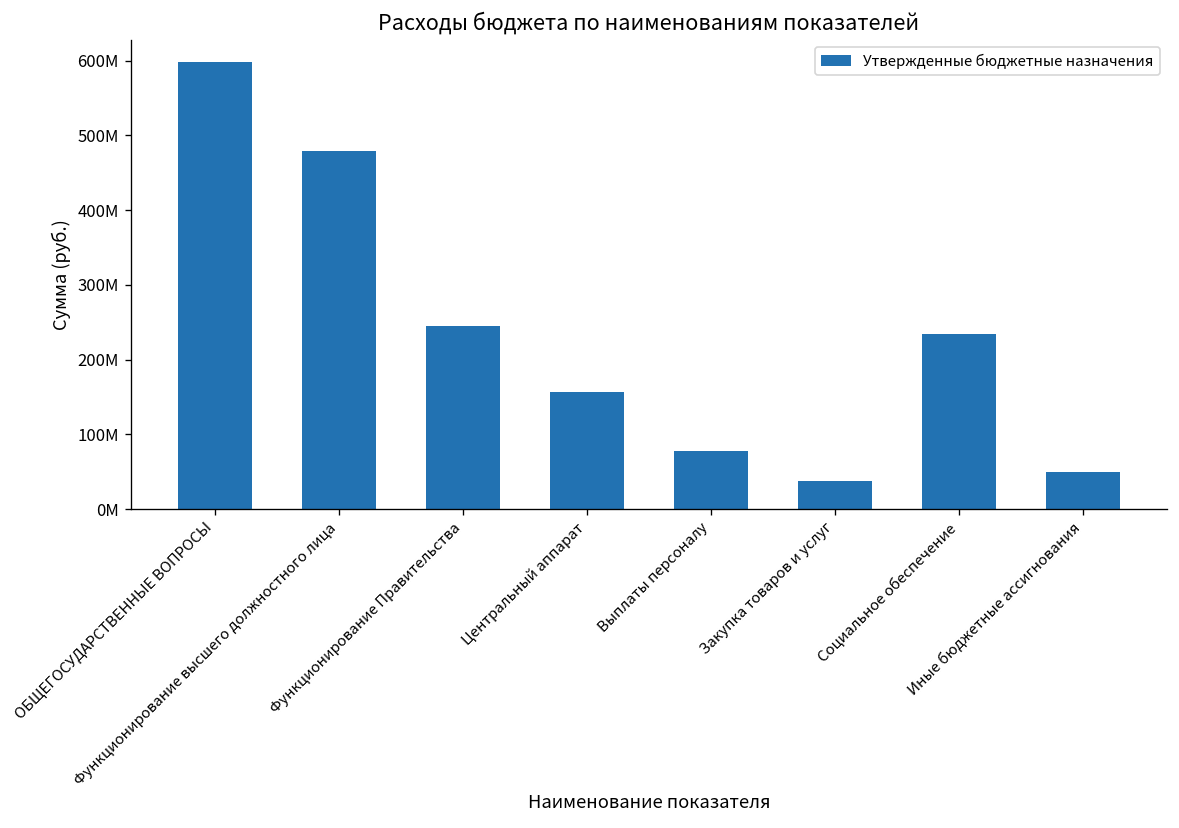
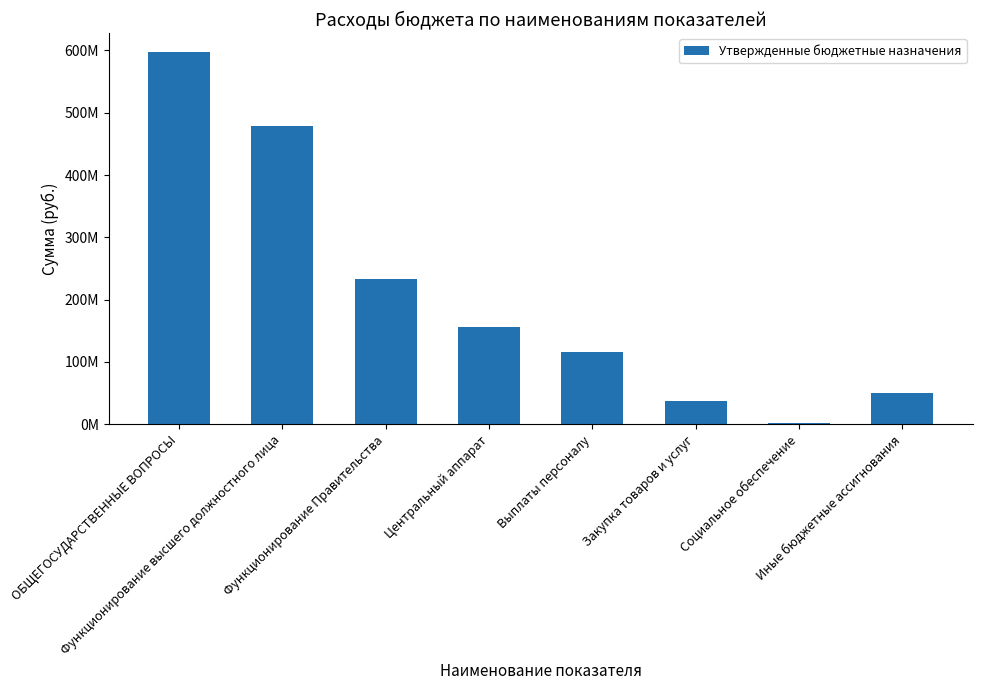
  {
    "ОБЩЕГОСУДАРСТВЕННЫЕ ВОПРОСЫ": 600000000,
    "Функционирование высшего должностного лица": 480000000,
-   "Функционирование Правительства": 250000000,
+   "Функционирование Правительства": 230000000,
    "Центральный аппарат": 160000000,
-   "Выплаты персоналу": 80000000,
+   "Выплаты персоналу": 120000000,
    "Закупка товаров и услуг": 40000000,
-   "Социальное обеспечение": 230000000,
+   "Социальное обеспечение": 0,
    "Иные бюджетные ассигнования": 50000000
  }
